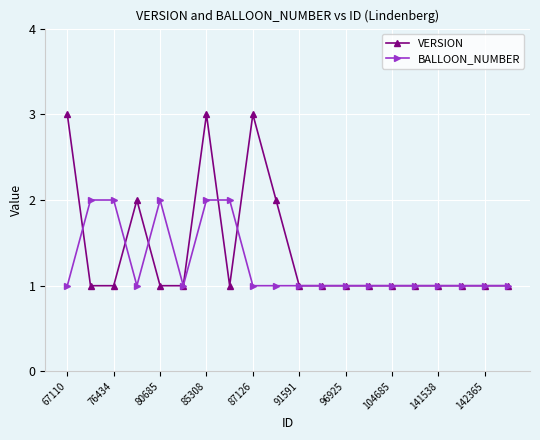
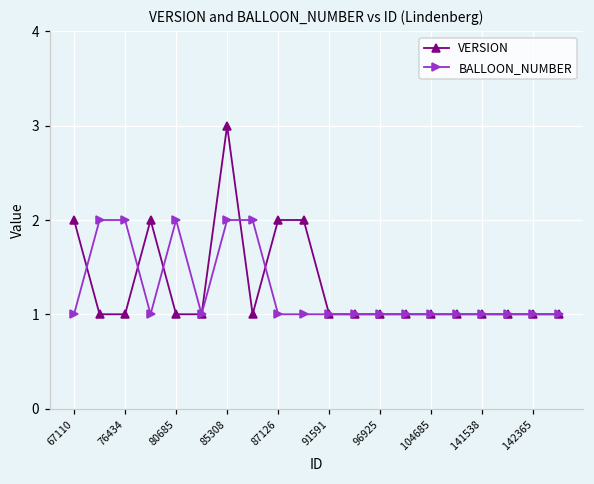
  {
    "VERSION": {
-     "67110": 3,
+     "67110": 2,
      "76434": 1,
      "80685": 1,
      "85308": 3,
-     "87126": 3
+     "87126": 2
    },
    "BALLOON_NUMBER": {
      "67110": 1,
      "76434": 2,
      "80685": 2,
      "85308": 2,
      "87126": 1
    }
  }
